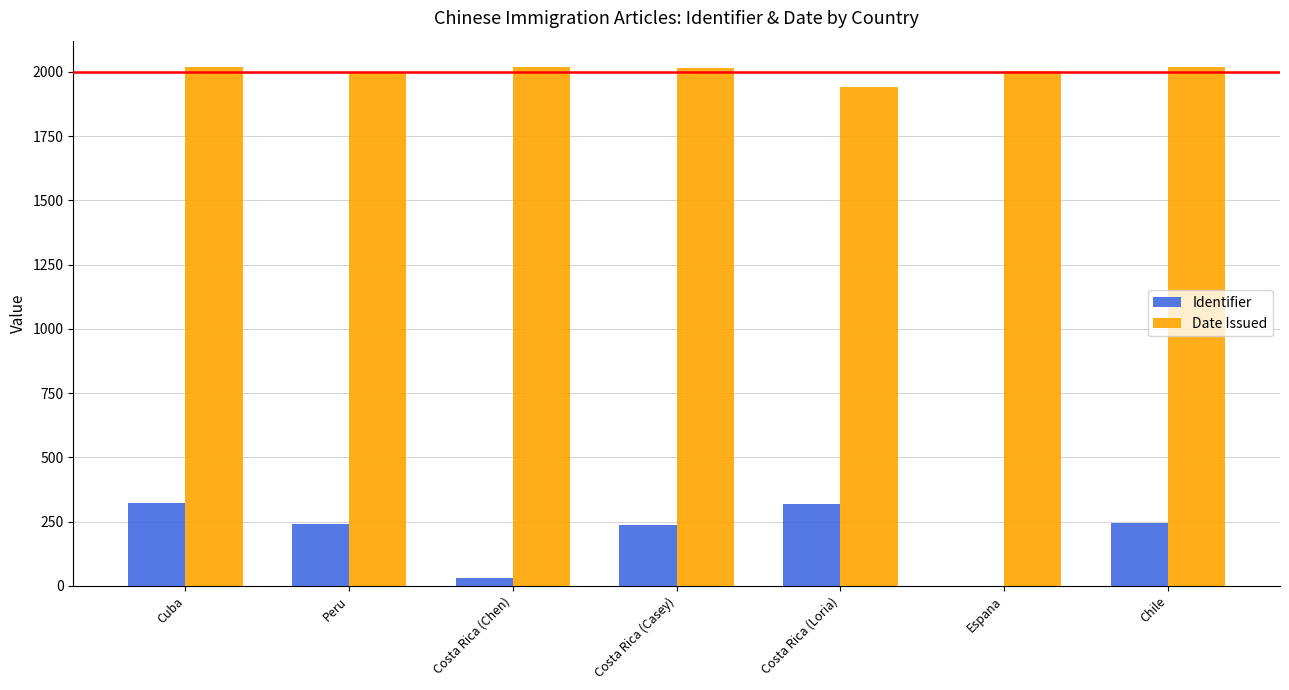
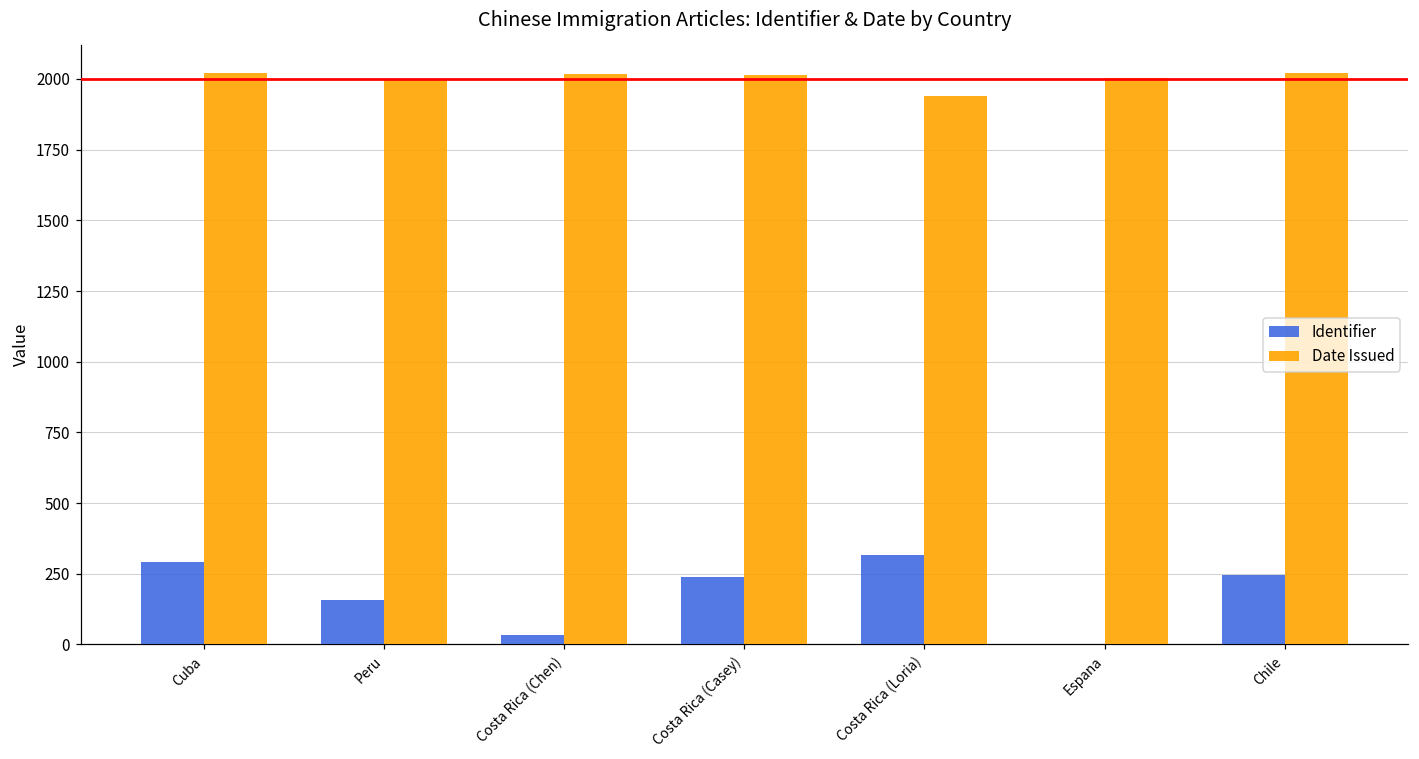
  {
    "Identifier": {
-     "Cuba": 320,
-     "Peru": 240,
+     "Cuba": 290,
+     "Peru": 160,
      "Costa Rica (Chen)": 30,
      "Costa Rica (Casey)": 240,
      "Costa Rica (Loria)": 320,
      "Espana": 0,
      "Chile": 250
    },
    "Date Issued": {
      "Cuba": 2020,
      "Peru": 2000,
      "Costa Rica (Chen)": 2020,
      "Costa Rica (Casey)": 2020,
      "Costa Rica (Loria)": 1940,
      "Espana": 2000,
      "Chile": 2020
    }
  }
